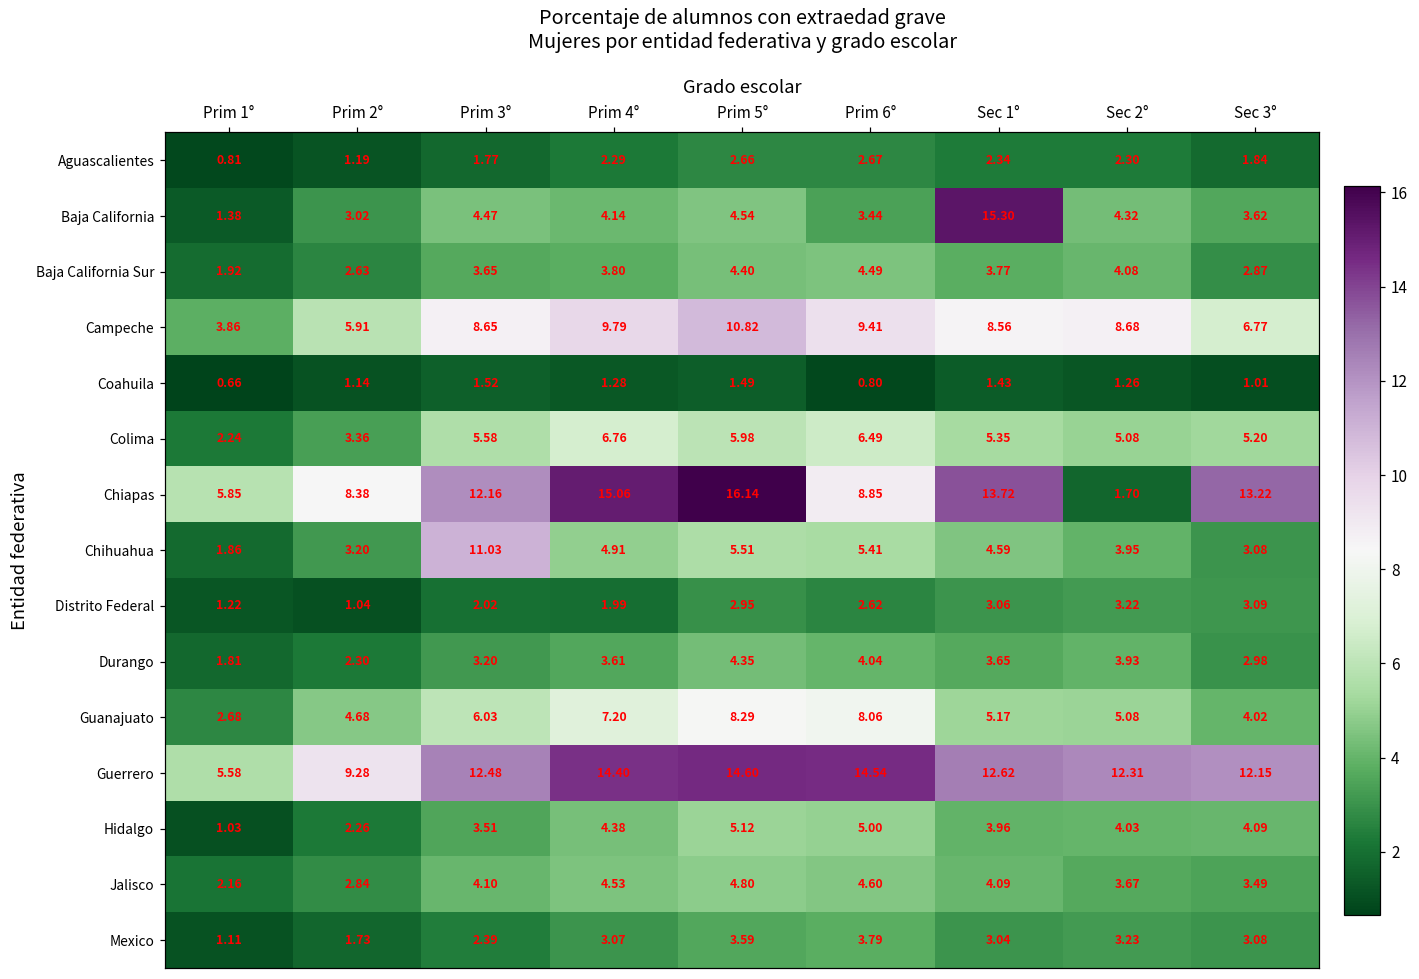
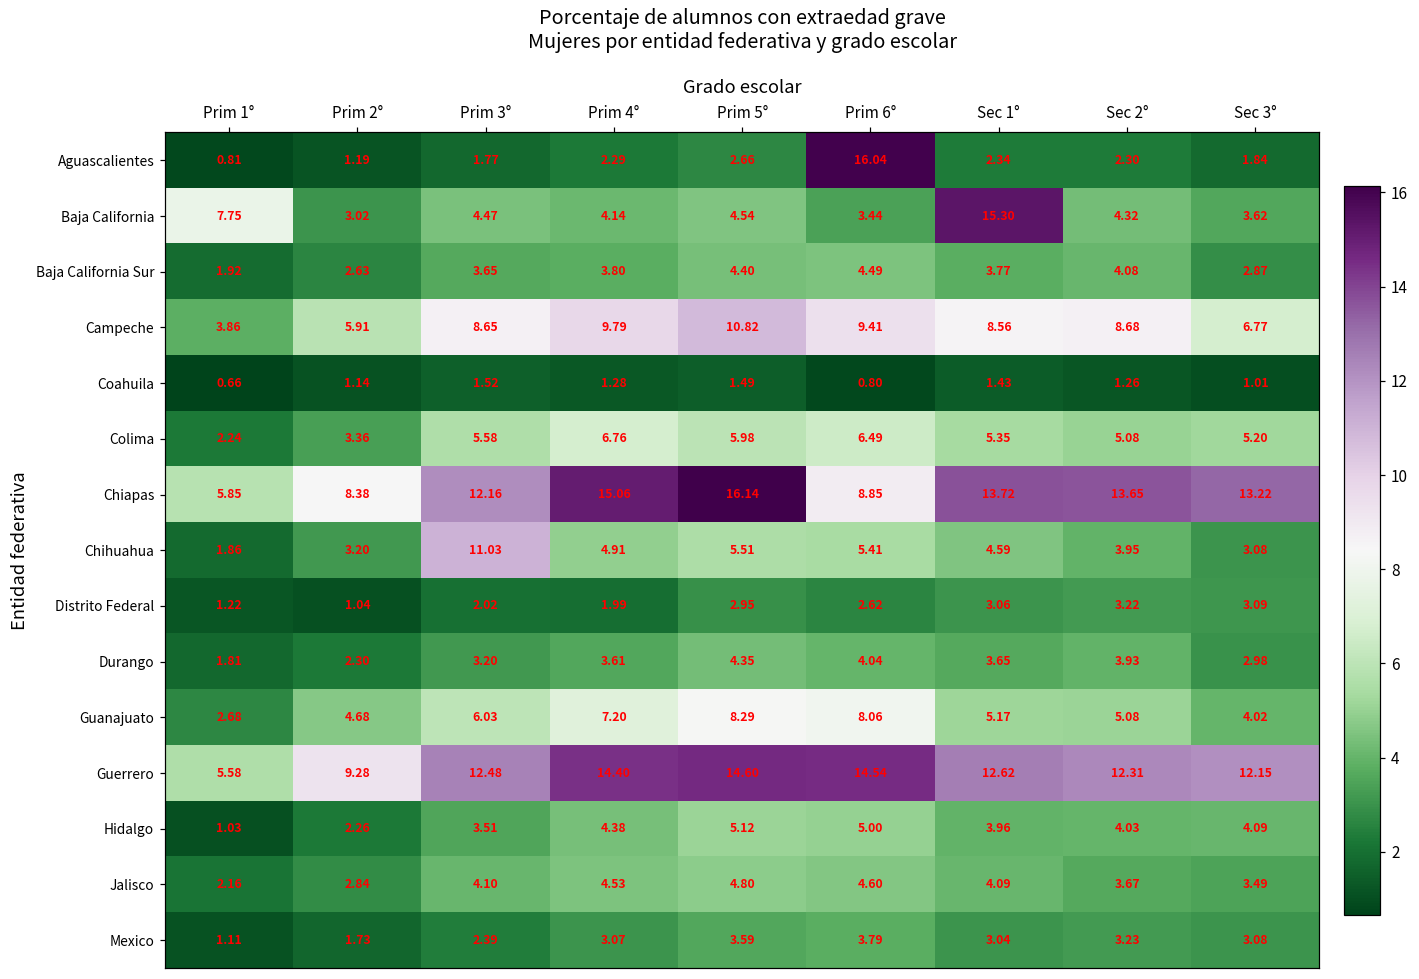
  {
    "Aguascalientes": {
      "Prim 1°": 0.81,
      "Prim 2°": 1.19,
      "Prim 3°": 1.77,
      "Prim 4°": 2.29,
      "Prim 5°": 2.66,
-     "Prim 6°": 2.67,
+     "Prim 6°": 16.04,
      "Sec 1°": 2.34,
      "Sec 2°": 2.30,
      "Sec 3°": 1.84
    },
    "Baja California": {
-     "Prim 1°": 1.38,
+     "Prim 1°": 7.75,
      "Prim 2°": 3.02,
      "Prim 3°": 4.47,
      "Prim 4°": 4.14,
      "Prim 5°": 4.54,
      "Prim 6°": 3.44,
      "Sec 1°": 15.30,
      "Sec 2°": 4.32,
      "Sec 3°": 3.62
    },
    "Baja California Sur": {
      "Prim 1°": 1.92,
      "Prim 2°": 2.63,
      "Prim 3°": 3.65,
      "Prim 4°": 3.80,
      "Prim 5°": 4.40,
      "Prim 6°": 4.49,
      "Sec 1°": 3.77,
      "Sec 2°": 4.08,
      "Sec 3°": 2.87
    },
    "Campeche": {
      "Prim 1°": 3.86,
      "Prim 2°": 5.91,
      "Prim 3°": 8.65,
      "Prim 4°": 9.79,
      "Prim 5°": 10.82,
      "Prim 6°": 9.41,
      "Sec 1°": 8.56,
      "Sec 2°": 8.68,
      "Sec 3°": 6.77
    },
    "Coahuila": {
      "Prim 1°": 0.66,
      "Prim 2°": 1.14,
      "Prim 3°": 1.52,
      "Prim 4°": 1.28,
      "Prim 5°": 1.49,
      "Prim 6°": 0.80,
      "Sec 1°": 1.43,
      "Sec 2°": 1.26,
      "Sec 3°": 1.01
    },
    "Colima": {
      "Prim 1°": 2.24,
      "Prim 2°": 3.36,
      "Prim 3°": 5.58,
      "Prim 4°": 6.76,
      "Prim 5°": 5.98,
      "Prim 6°": 6.49,
      "Sec 1°": 5.35,
      "Sec 2°": 5.08,
      "Sec 3°": 5.20
    },
    "Chiapas": {
      "Prim 1°": 5.85,
      "Prim 2°": 8.38,
      "Prim 3°": 12.16,
      "Prim 4°": 15.06,
      "Prim 5°": 16.14,
      "Prim 6°": 8.85,
      "Sec 1°": 13.72,
-     "Sec 2°": 1.70,
+     "Sec 2°": 13.65,
      "Sec 3°": 13.22
    },
    "Chihuahua": {
      "Prim 1°": 1.86,
      "Prim 2°": 3.20,
      "Prim 3°": 11.03,
      "Prim 4°": 4.91,
      "Prim 5°": 5.51,
      "Prim 6°": 5.41,
      "Sec 1°": 4.59,
      "Sec 2°": 3.95,
      "Sec 3°": 3.08
    },
    "Distrito Federal": {
      "Prim 1°": 1.22,
      "Prim 2°": 1.04,
      "Prim 3°": 2.02,
      "Prim 4°": 1.99,
      "Prim 5°": 2.95,
      "Prim 6°": 2.62,
      "Sec 1°": 3.06,
      "Sec 2°": 3.22,
      "Sec 3°": 3.09
    },
    "Durango": {
      "Prim 1°": 1.81,
      "Prim 2°": 2.30,
      "Prim 3°": 3.20,
      "Prim 4°": 3.61,
      "Prim 5°": 4.35,
      "Prim 6°": 4.04,
      "Sec 1°": 3.65,
      "Sec 2°": 3.93,
      "Sec 3°": 2.98
    },
    "Guanajuato": {
      "Prim 1°": 2.68,
      "Prim 2°": 4.68,
      "Prim 3°": 6.03,
      "Prim 4°": 7.20,
      "Prim 5°": 8.29,
      "Prim 6°": 8.06,
      "Sec 1°": 5.17,
      "Sec 2°": 5.08,
      "Sec 3°": 4.02
    },
    "Guerrero": {
      "Prim 1°": 5.58,
      "Prim 2°": 9.28,
      "Prim 3°": 12.48,
      "Prim 4°": 14.40,
      "Prim 5°": 14.60,
      "Prim 6°": 14.54,
      "Sec 1°": 12.62,
      "Sec 2°": 12.31,
      "Sec 3°": 12.15
    },
    "Hidalgo": {
      "Prim 1°": 1.03,
      "Prim 2°": 2.26,
      "Prim 3°": 3.51,
      "Prim 4°": 4.38,
      "Prim 5°": 5.12,
      "Prim 6°": 5.00,
      "Sec 1°": 3.96,
      "Sec 2°": 4.03,
      "Sec 3°": 4.09
    },
    "Jalisco": {
      "Prim 1°": 2.16,
      "Prim 2°": 2.84,
      "Prim 3°": 4.10,
      "Prim 4°": 4.53,
      "Prim 5°": 4.80,
      "Prim 6°": 4.60,
      "Sec 1°": 4.09,
      "Sec 2°": 3.67,
      "Sec 3°": 3.49
    },
    "Mexico": {
      "Prim 1°": 1.11,
      "Prim 2°": 1.73,
      "Prim 3°": 2.39,
      "Prim 4°": 3.07,
      "Prim 5°": 3.59,
      "Prim 6°": 3.79,
      "Sec 1°": 3.04,
      "Sec 2°": 3.23,
      "Sec 3°": 3.08
    }
  }
